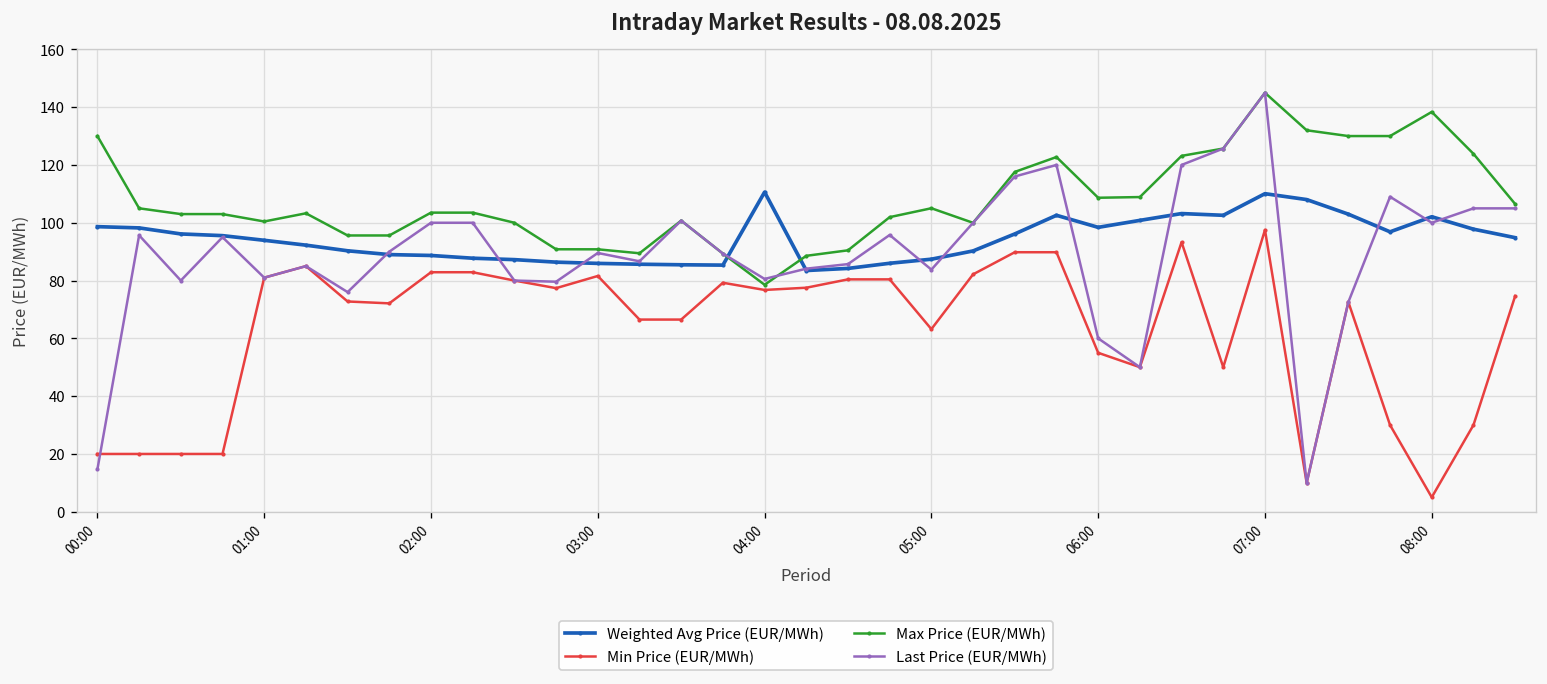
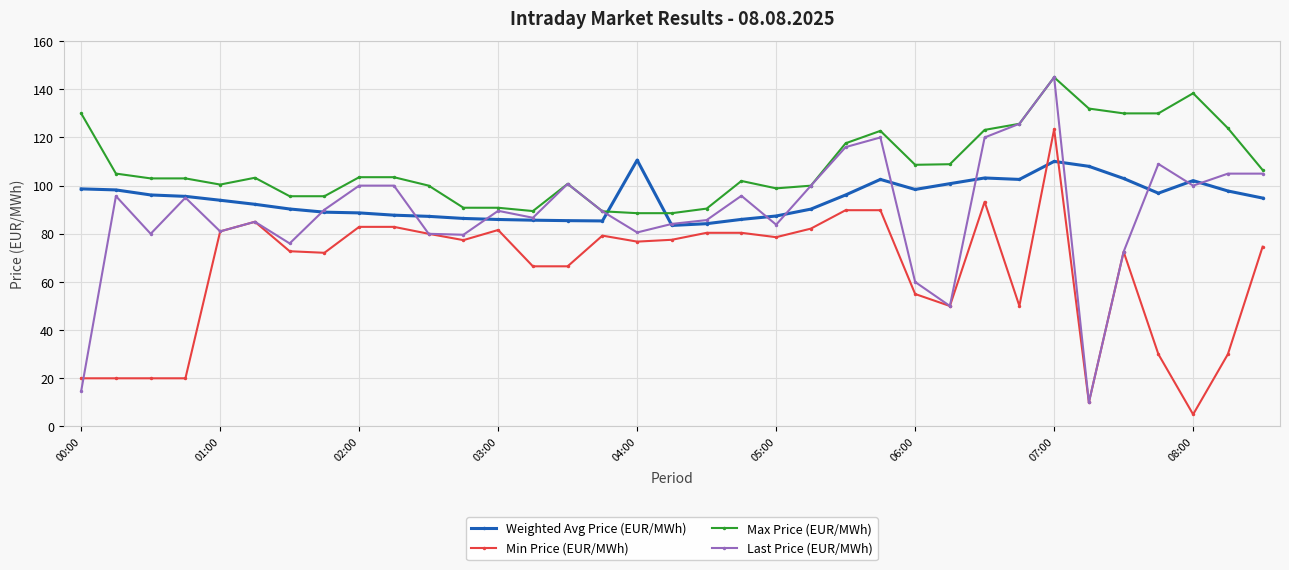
  {
    "Weighted Avg Price (EUR/MWh)": {
      "00:00": 99,
      "01:00": 94,
      "02:00": 89,
      "03:00": 86,
      "04:00": 111,
      "05:00": 87,
      "06:00": 98,
      "07:00": 110,
      "08:00": 102
    },
    "Min Price (EUR/MWh)": {
      "00:00": 20,
      "02:00": 83,
      "03:00": 82,
      "04:00": 77,
-     "05:00": 63,
+     "05:00": 79,
      "06:00": 55,
-     "07:00": 98,
+     "07:00": 123,
      "08:00": 5
    },
    "Max Price (EUR/MWh)": {
      "00:00": 130,
      "01:00": 100,
      "02:00": 104,
      "03:00": 91,
-     "04:00": 79,
-     "05:00": 105,
+     "04:00": 89,
+     "05:00": 99,
      "06:00": 109,
      "08:00": 138
    },
    "Last Price (EUR/MWh)": {
      "00:00": 15,
      "02:00": 100,
      "03:00": 90,
      "04:00": 81,
      "05:00": 84,
      "06:00": 60,
      "08:00": 100
    }
  }
